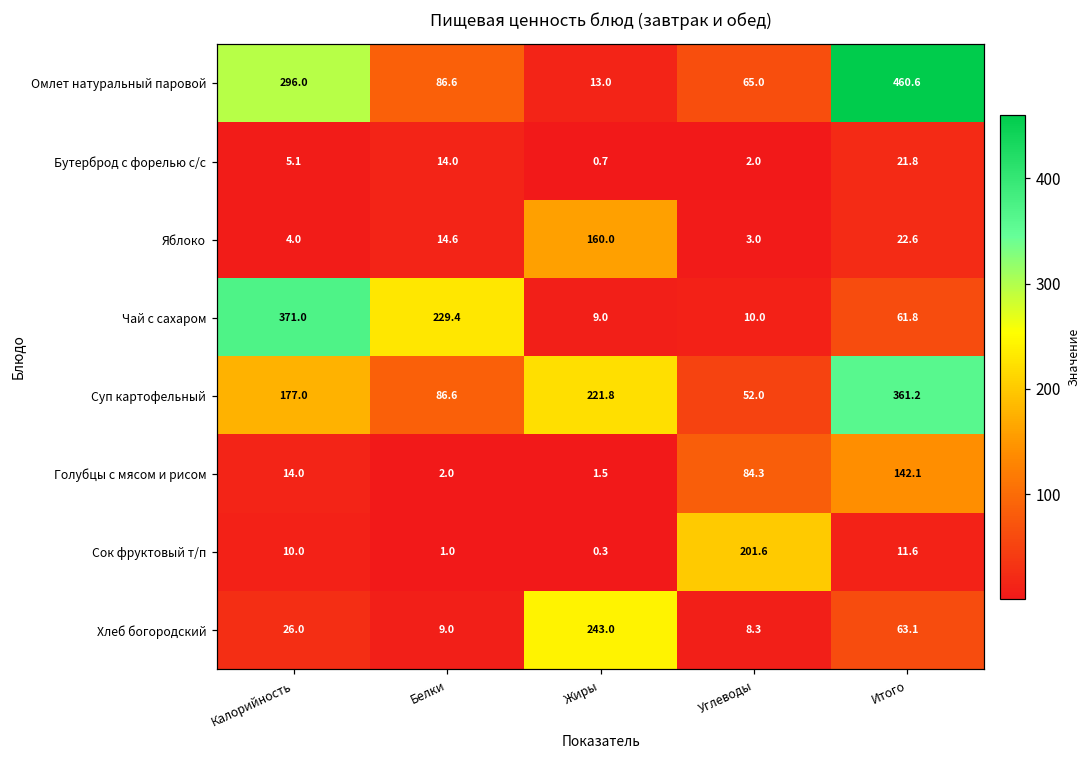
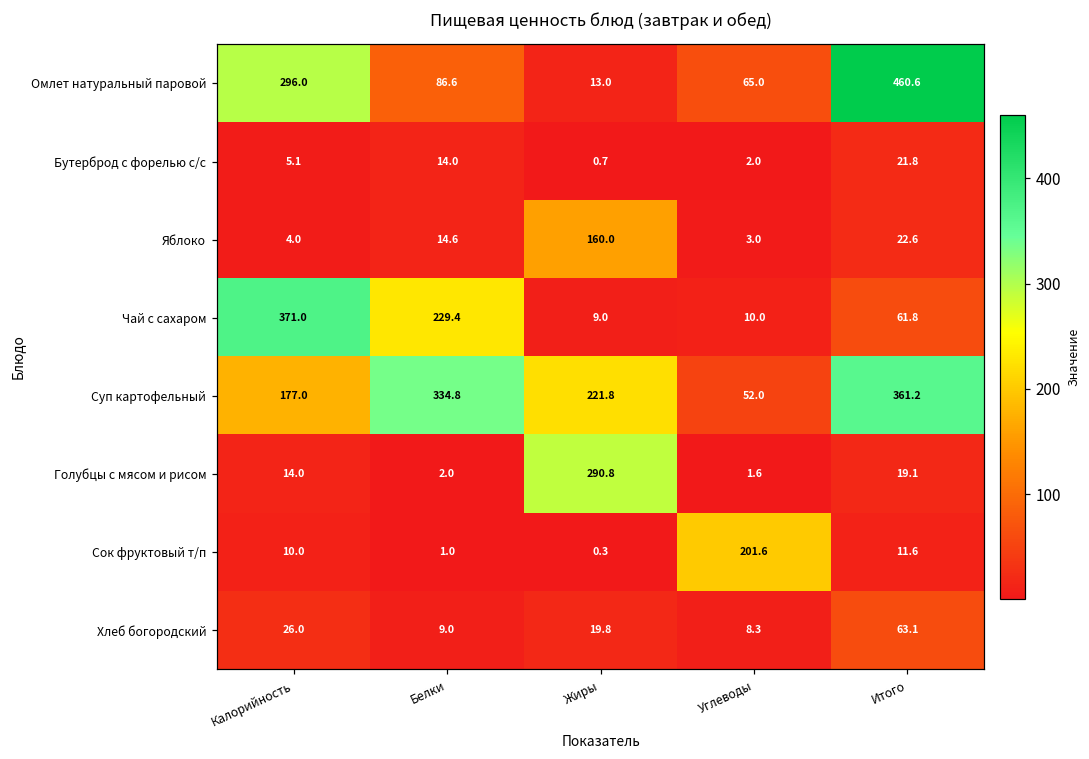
  {
    "Омлет натуральный паровой": {
      "Калорийность": 296.0,
      "Белки": 86.6,
      "Жиры": 13.0,
      "Углеводы": 65.0,
      "Итого": 460.6
    },
    "Бутерброд с форелью с/с": {
      "Калорийность": 5.1,
      "Белки": 14.0,
      "Жиры": 0.7,
      "Углеводы": 2.0,
      "Итого": 21.8
    },
    "Яблоко": {
      "Калорийность": 4.0,
      "Белки": 14.6,
      "Жиры": 160.0,
      "Углеводы": 3.0,
      "Итого": 22.6
    },
    "Чай с сахаром": {
      "Калорийность": 371.0,
      "Белки": 229.4,
      "Жиры": 9.0,
      "Углеводы": 10.0,
      "Итого": 61.8
    },
    "Суп картофельный": {
      "Калорийность": 177.0,
-     "Белки": 86.6,
+     "Белки": 334.8,
      "Жиры": 221.8,
      "Углеводы": 52.0,
      "Итого": 361.2
    },
    "Голубцы с мясом и рисом": {
      "Калорийность": 14.0,
      "Белки": 2.0,
-     "Жиры": 1.5,
-     "Углеводы": 84.3,
-     "Итого": 142.1
+     "Жиры": 290.8,
+     "Углеводы": 1.6,
+     "Итого": 19.1
    },
    "Сок фруктовый т/п": {
      "Калорийность": 10.0,
      "Белки": 1.0,
      "Жиры": 0.3,
      "Углеводы": 201.6,
      "Итого": 11.6
    },
    "Хлеб богородский": {
      "Калорийность": 26.0,
      "Белки": 9.0,
-     "Жиры": 243.0,
+     "Жиры": 19.8,
      "Углеводы": 8.3,
      "Итого": 63.1
    }
  }
